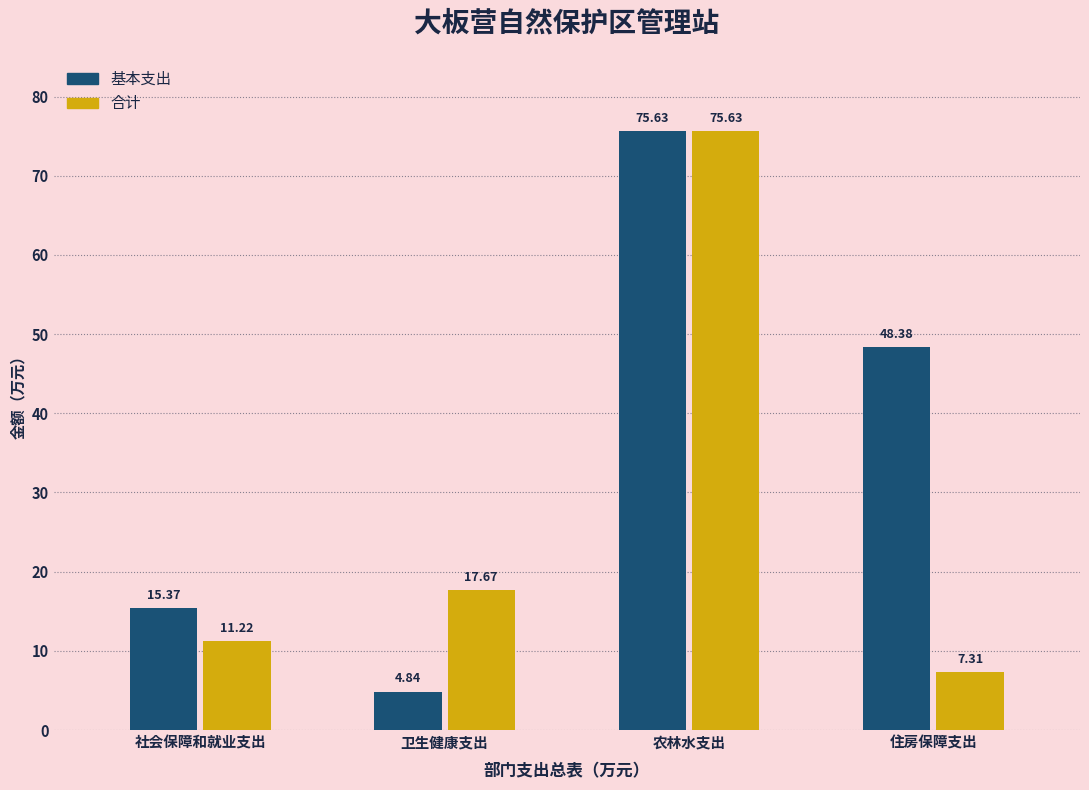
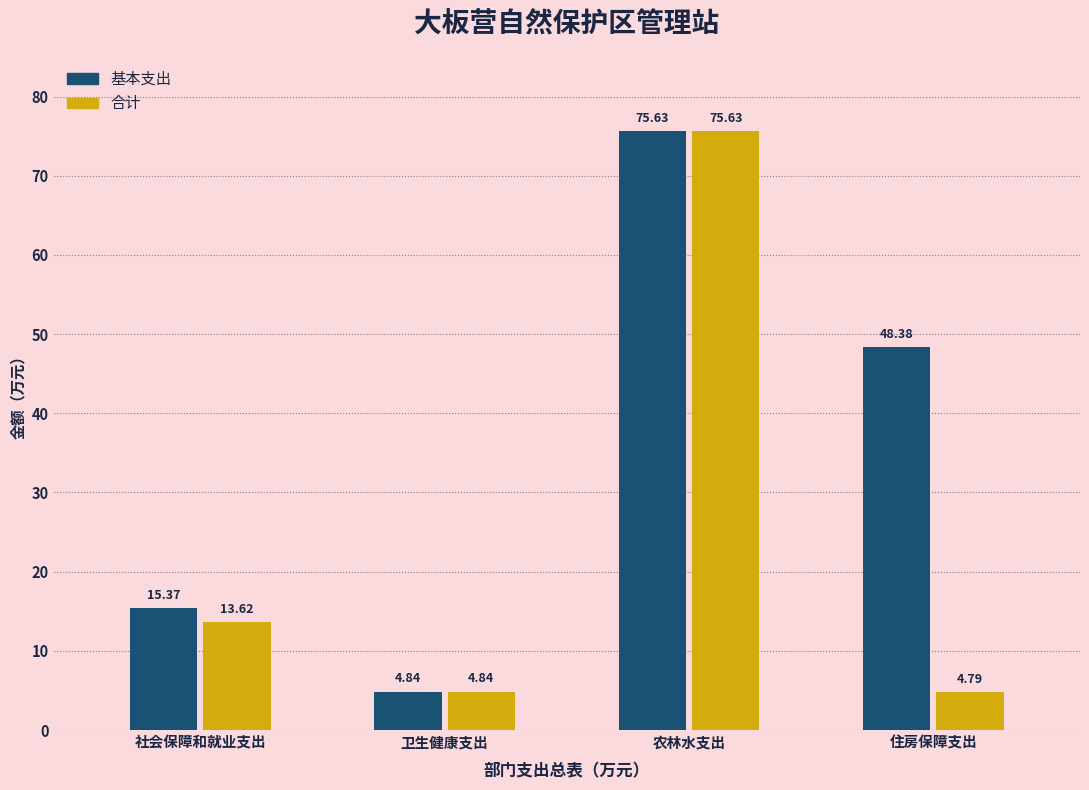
  {
    "基本支出": {
      "社会保障和就业支出": 15.37,
      "卫生健康支出": 4.84,
      "农林水支出": 75.63,
      "住房保障支出": 48.38
    },
    "合计": {
-     "社会保障和就业支出": 11.22,
-     "卫生健康支出": 17.67,
+     "社会保障和就业支出": 13.62,
+     "卫生健康支出": 4.84,
      "农林水支出": 75.63,
-     "住房保障支出": 7.31
+     "住房保障支出": 4.79
    }
  }
